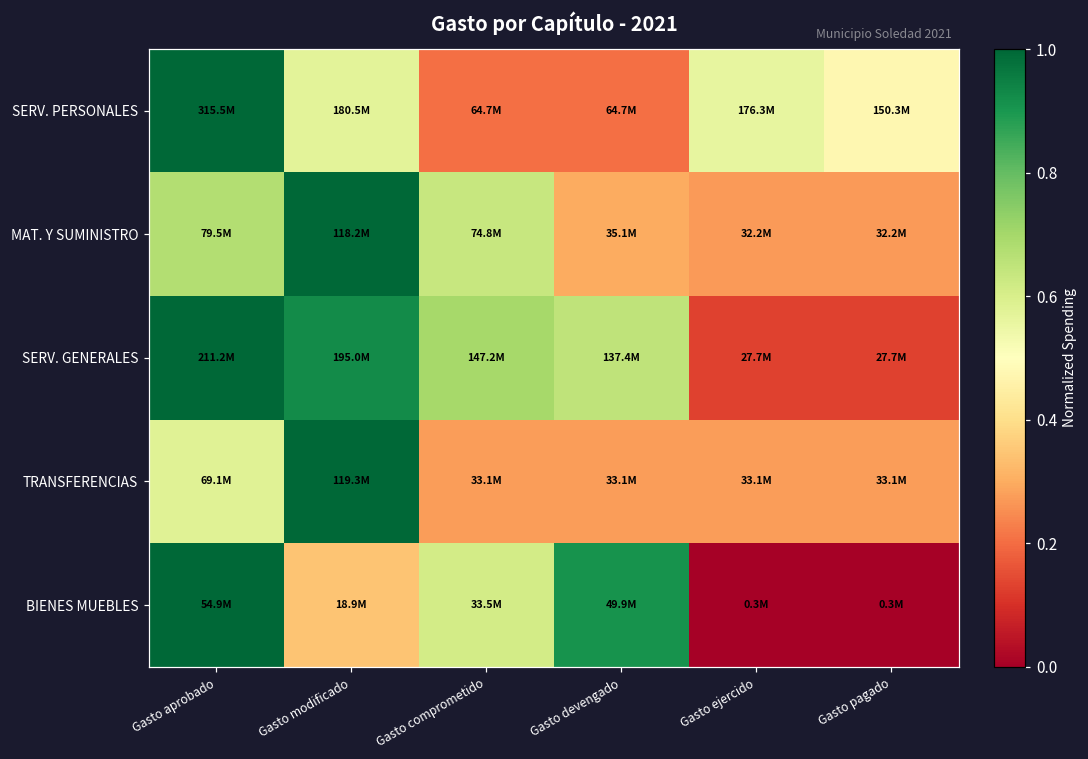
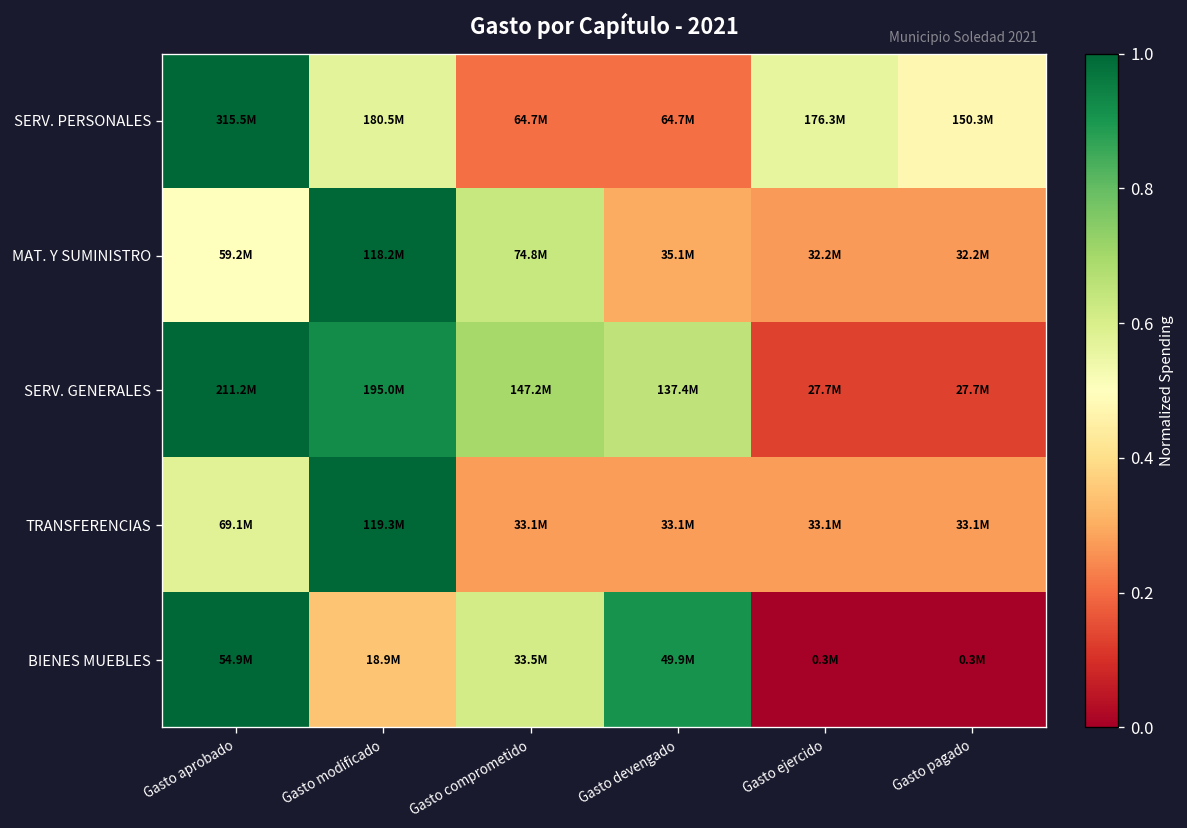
  {
    "SERV. PERSONALES": {
      "Gasto aprobado": "315.5M",
      "Gasto modificado": "180.5M",
      "Gasto comprometido": "64.7M",
      "Gasto devengado": "64.7M",
      "Gasto ejercido": "176.3M",
      "Gasto pagado": "150.3M"
    },
    "MAT. Y SUMINISTRO": {
-     "Gasto aprobado": "79.5M",
+     "Gasto aprobado": "59.2M",
      "Gasto modificado": "118.2M",
      "Gasto comprometido": "74.8M",
      "Gasto devengado": "35.1M",
      "Gasto ejercido": "32.2M",
      "Gasto pagado": "32.2M"
    },
    "SERV. GENERALES": {
      "Gasto aprobado": "211.2M",
      "Gasto modificado": "195.0M",
      "Gasto comprometido": "147.2M",
      "Gasto devengado": "137.4M",
      "Gasto ejercido": "27.7M",
      "Gasto pagado": "27.7M"
    },
    "TRANSFERENCIAS": {
      "Gasto aprobado": "69.1M",
      "Gasto modificado": "119.3M",
      "Gasto comprometido": "33.1M",
      "Gasto devengado": "33.1M",
      "Gasto ejercido": "33.1M",
      "Gasto pagado": "33.1M"
    },
    "BIENES MUEBLES": {
      "Gasto aprobado": "54.9M",
      "Gasto modificado": "18.9M",
      "Gasto comprometido": "33.5M",
      "Gasto devengado": "49.9M",
      "Gasto ejercido": "0.3M",
      "Gasto pagado": "0.3M"
    }
  }
